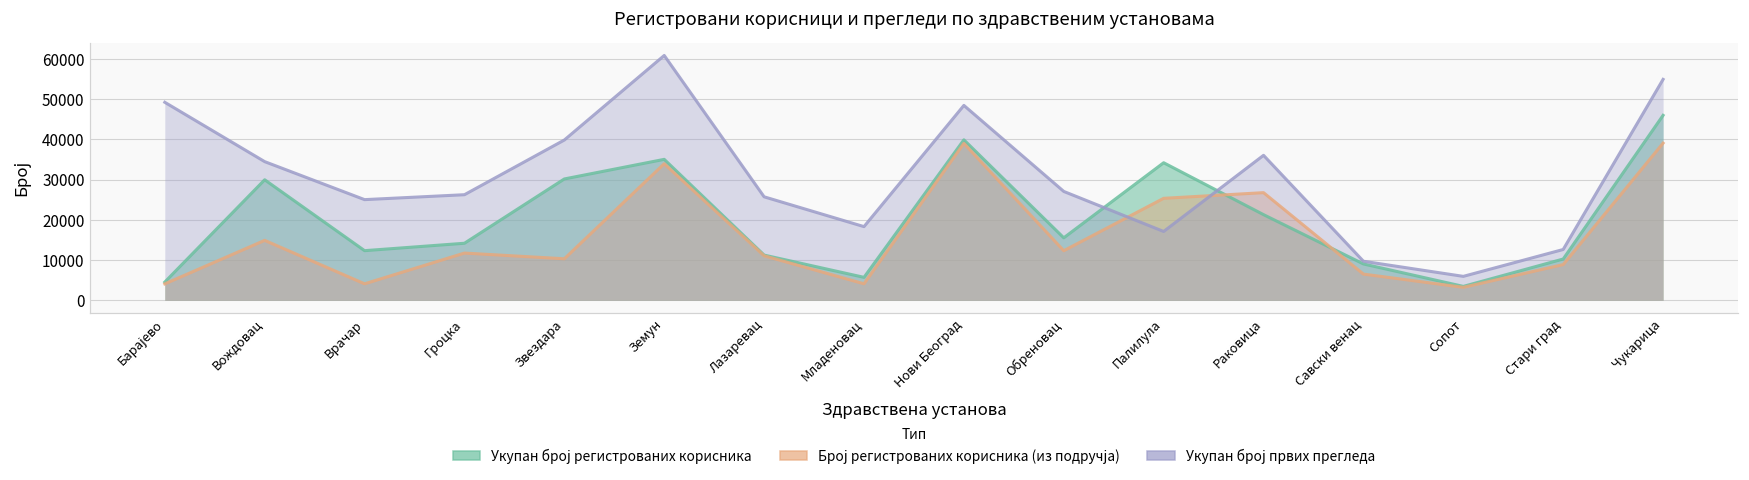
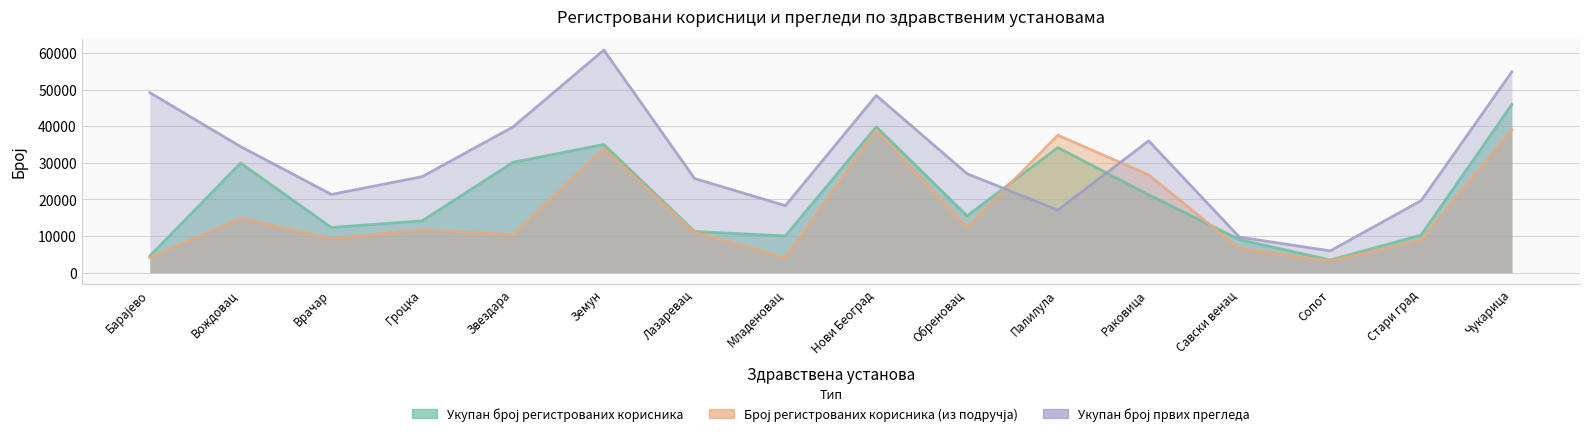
  {
    "Укупан број регистрованих корисника": {
      "Вождовац": 30000,
      "Врачар": 12000,
      "Гроцка": 14000,
      "Звездара": 30000,
      "Земун": 35000,
-     "Младеновац": 6000,
+     "Младеновац": 10000,
      "Нови Београд": 40000,
      "Обреновац": 16000,
      "Палилула": 34000,
      "Раковица": 21000,
      "Стари град": 10000,
      "Чукарица": 46000
    },
    "Број регистрованих корисника (из подручја)": {
      "Вождовац": 15000,
-     "Врачар": 4000,
+     "Врачар": 9000,
      "Гроцка": 12000,
      "Звездара": 10000,
      "Земун": 34000,
      "Младеновац": 4000,
      "Нови Београд": 39000,
      "Обреновац": 12000,
-     "Палилула": 25000,
+     "Палилула": 38000,
      "Раковица": 27000,
      "Савски венац": 7000,
      "Стари град": 9000,
      "Чукарица": 39000
    },
    "Укупан број првих прегледа": {
      "Барајево": 49000,
      "Вождовац": 34000,
-     "Врачар": 25000,
+     "Врачар": 21000,
      "Гроцка": 26000,
      "Звездара": 40000,
      "Земун": 61000,
      "Лазаревац": 26000,
      "Младеновац": 18000,
      "Нови Београд": 48000,
      "Обреновац": 27000,
      "Палилула": 17000,
      "Раковица": 36000,
      "Сопот": 6000,
-     "Стари град": 13000,
+     "Стари град": 20000,
      "Чукарица": 55000
    }
  }
